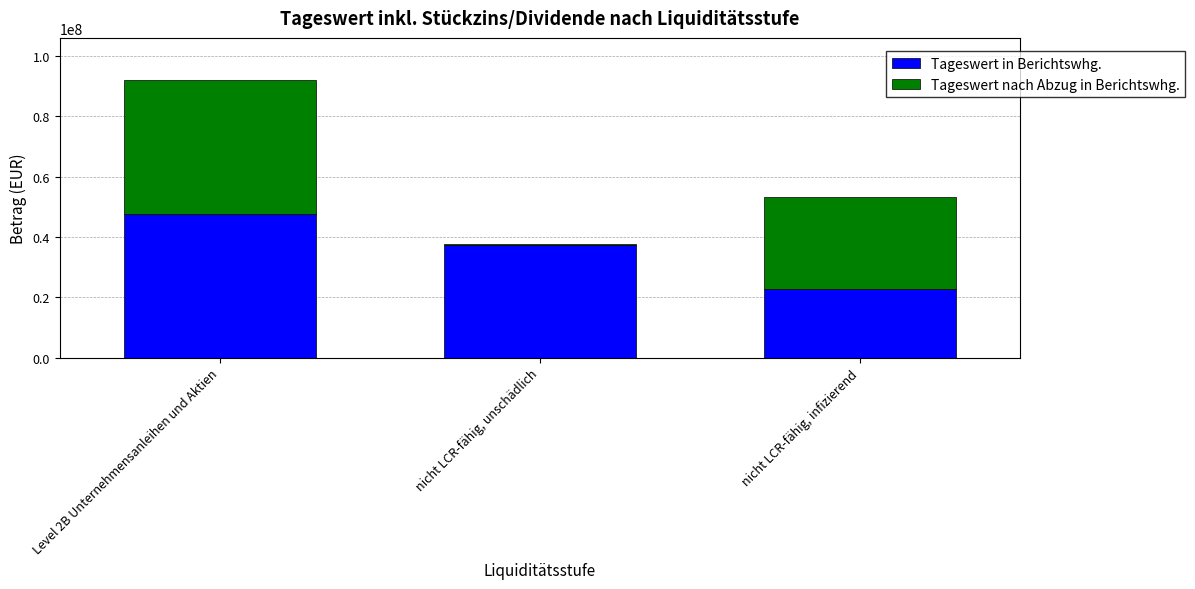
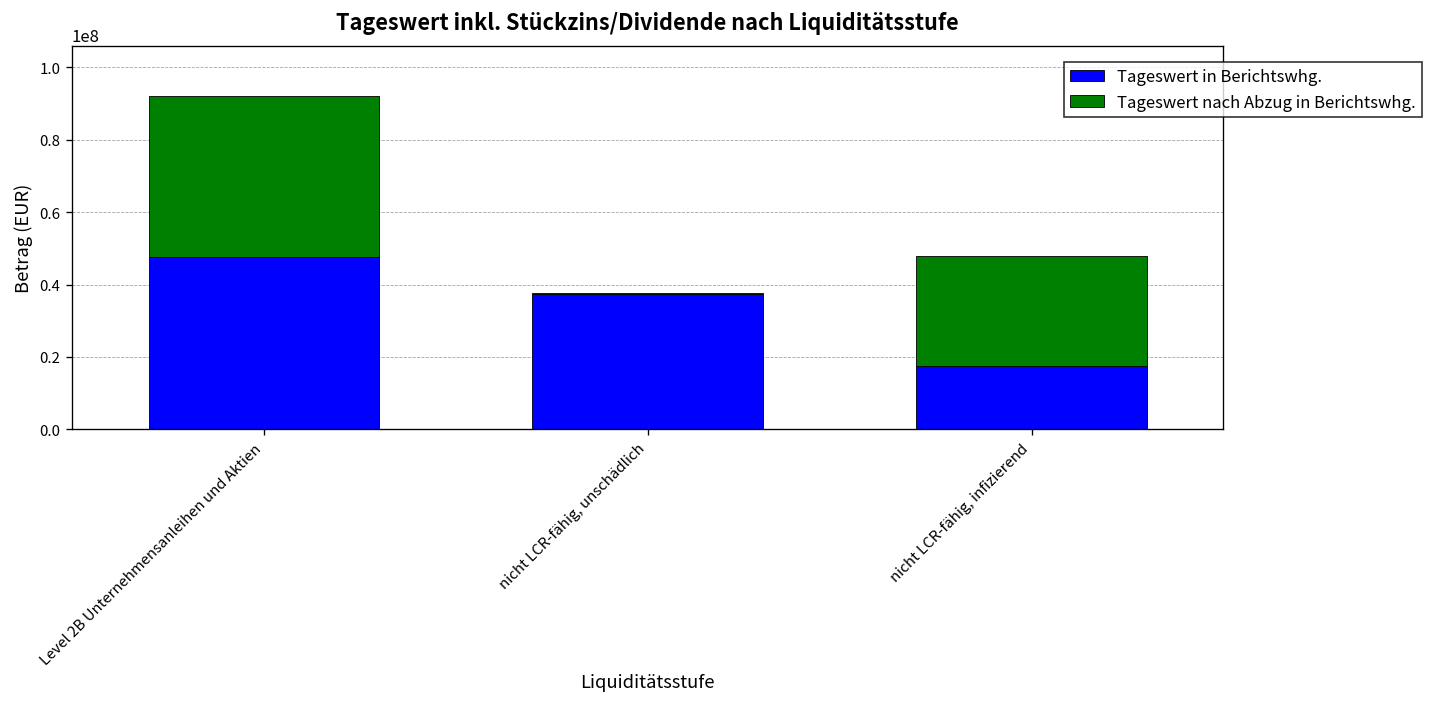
  {
    "Tageswert in Berichtswhg.": {
      "Level 2B Unternehmensanleihen und Aktien": 48000000,
      "nicht LCR-fähig, unschädlich": 37000000,
-     "nicht LCR-fähig, infizierend": 23000000
+     "nicht LCR-fähig, infizierend": 18000000
    },
    "Tageswert nach Abzug in Berichtswhg.": {
      "Level 2B Unternehmensanleihen und Aktien": 45000000,
      "nicht LCR-fähig, infizierend": 30000000
    }
  }
